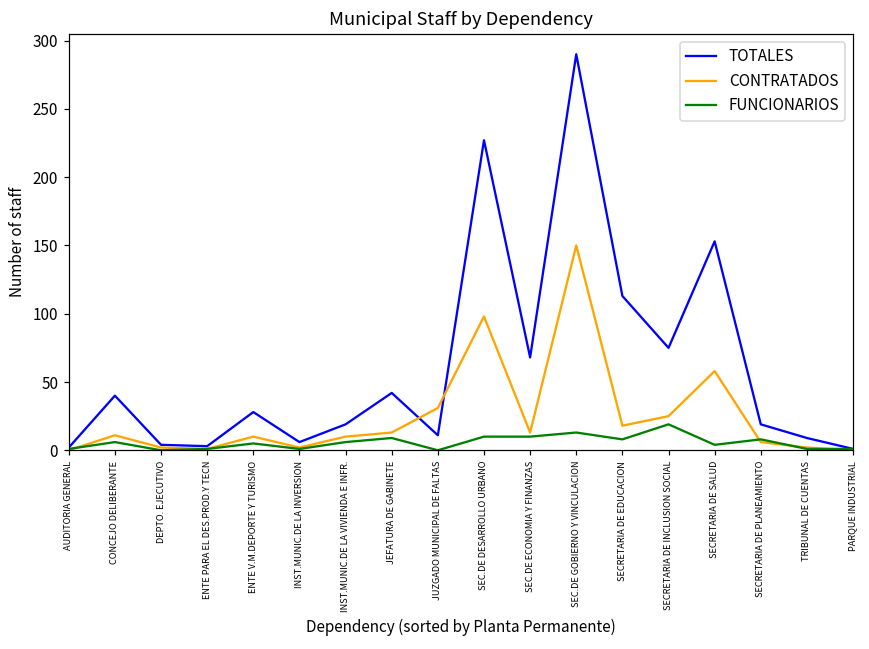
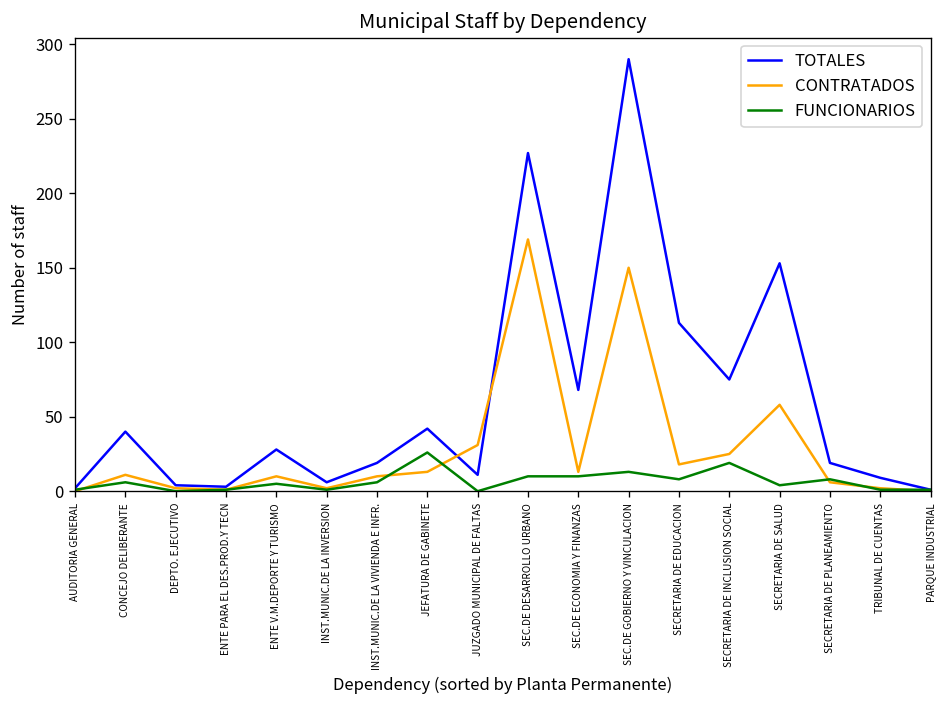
  {
    "TOTALES": {
      "CONCEJO DELIBERANTE": 40,
      "ENTE V.M.DEPORTE Y TURISMO": 28,
      "INST.MUNIC.DE LA INVERSION": 6,
      "INST.MUNIC.DE LA VIVIENDA E INFR.": 19,
      "JEFATURA DE GABINETE": 42,
      "JUZGADO MUNICIPAL DE FALTAS": 11,
      "SEC.DE DESARROLLO URBANO": 227,
      "SEC.DE ECONOMIA Y FINANZAS": 68,
      "SEC.DE GOBIERNO Y VINCULACION": 290,
      "SECRETARIA DE EDUCACION": 113,
      "SECRETARIA DE INCLUSION SOCIAL": 75,
      "SECRETARIA DE SALUD": 153,
      "SECRETARIA DE PLANEAMIENTO": 19,
      "TRIBUNAL DE CUENTAS": 9
    },
    "CONTRATADOS": {
      "CONCEJO DELIBERANTE": 11,
      "ENTE V.M.DEPORTE Y TURISMO": 10,
      "INST.MUNIC.DE LA VIVIENDA E INFR.": 10,
      "JEFATURA DE GABINETE": 13,
      "JUZGADO MUNICIPAL DE FALTAS": 31,
-     "SEC.DE DESARROLLO URBANO": 98,
+     "SEC.DE DESARROLLO URBANO": 169,
      "SEC.DE ECONOMIA Y FINANZAS": 13,
      "SEC.DE GOBIERNO Y VINCULACION": 150,
      "SECRETARIA DE EDUCACION": 18,
      "SECRETARIA DE INCLUSION SOCIAL": 25,
      "SECRETARIA DE SALUD": 58
    },
    "FUNCIONARIOS": {
      "CONCEJO DELIBERANTE": 6,
      "ENTE V.M.DEPORTE Y TURISMO": 5,
      "INST.MUNIC.DE LA VIVIENDA E INFR.": 6,
-     "JEFATURA DE GABINETE": 9,
+     "JEFATURA DE GABINETE": 26,
      "JUZGADO MUNICIPAL DE FALTAS": 0,
      "SEC.DE DESARROLLO URBANO": 10,
      "SEC.DE ECONOMIA Y FINANZAS": 10,
      "SEC.DE GOBIERNO Y VINCULACION": 13,
      "SECRETARIA DE EDUCACION": 8,
      "SECRETARIA DE INCLUSION SOCIAL": 19,
      "SECRETARIA DE SALUD": 4
    }
  }
